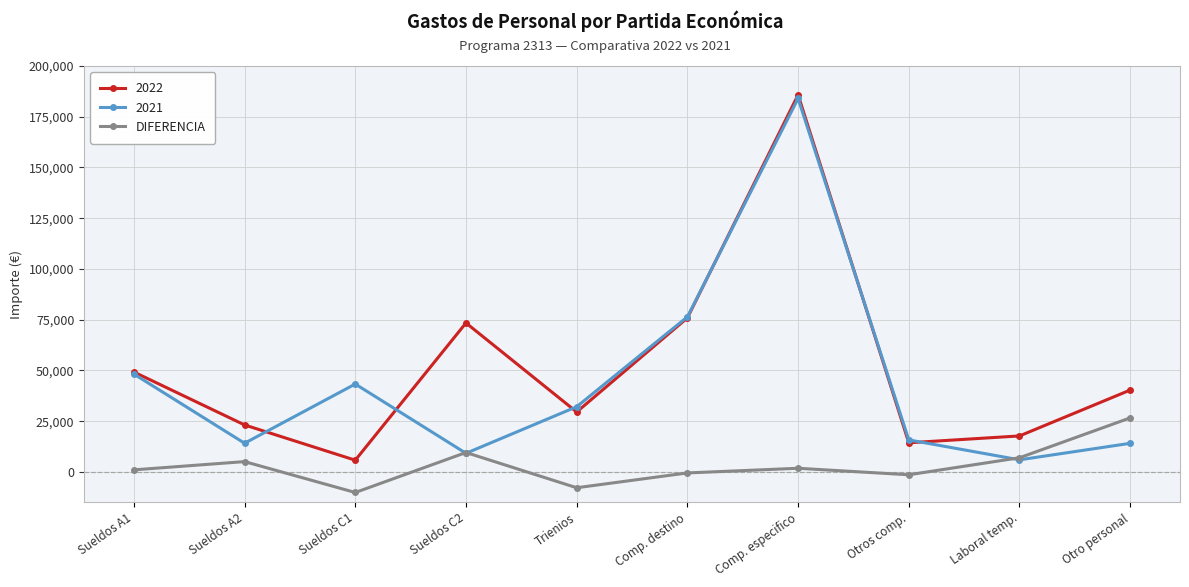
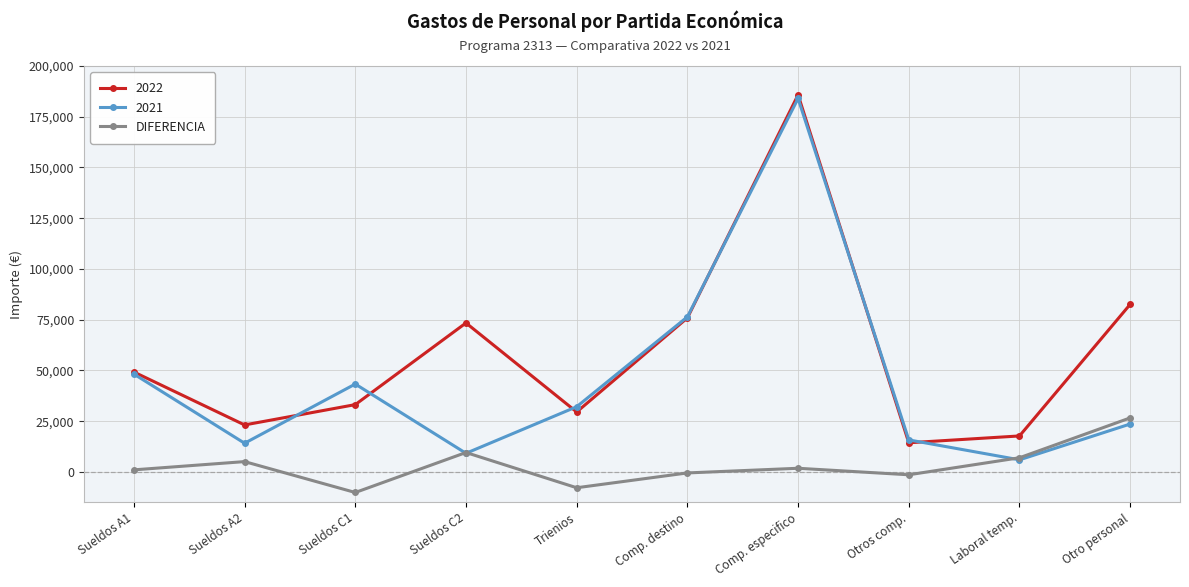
  {
    "2022": {
      "Sueldos A2": "23,000",
-     "Sueldos C1": "6,000",
+     "Sueldos C1": "33,000",
      "Sueldos C2": "73,000",
      "Trienios": "30,000",
      "Comp. especifico": "186,000",
      "Otros comp.": "14,000",
      "Laboral temp.": "18,000",
-     "Otro personal": "40,000"
+     "Otro personal": "83,000"
    },
    "2021": {
      "Sueldos A2": "14,000",
      "Sueldos C1": "43,000",
      "Trienios": "32,000",
      "Comp. especifico": "184,000",
      "Otros comp.": "16,000",
-     "Otro personal": "14,000"
+     "Otro personal": "24,000"
    },
    "DIFERENCIA": {
      "Sueldos A1": "1,000",
      "Sueldos A2": "5,000",
      "Sueldos C1": "-10,000",
      "Trienios": "-8,000",
      "Comp. destino": "-1,000",
      "Comp. especifico": "2,000",
      "Otros comp.": "-1,000",
      "Otro personal": "27,000"
    }
  }
